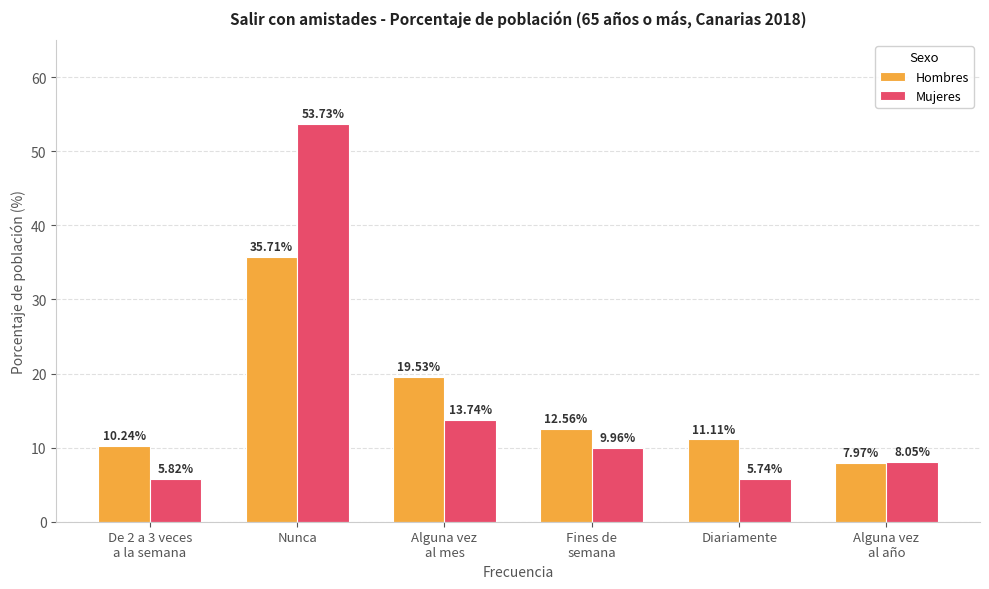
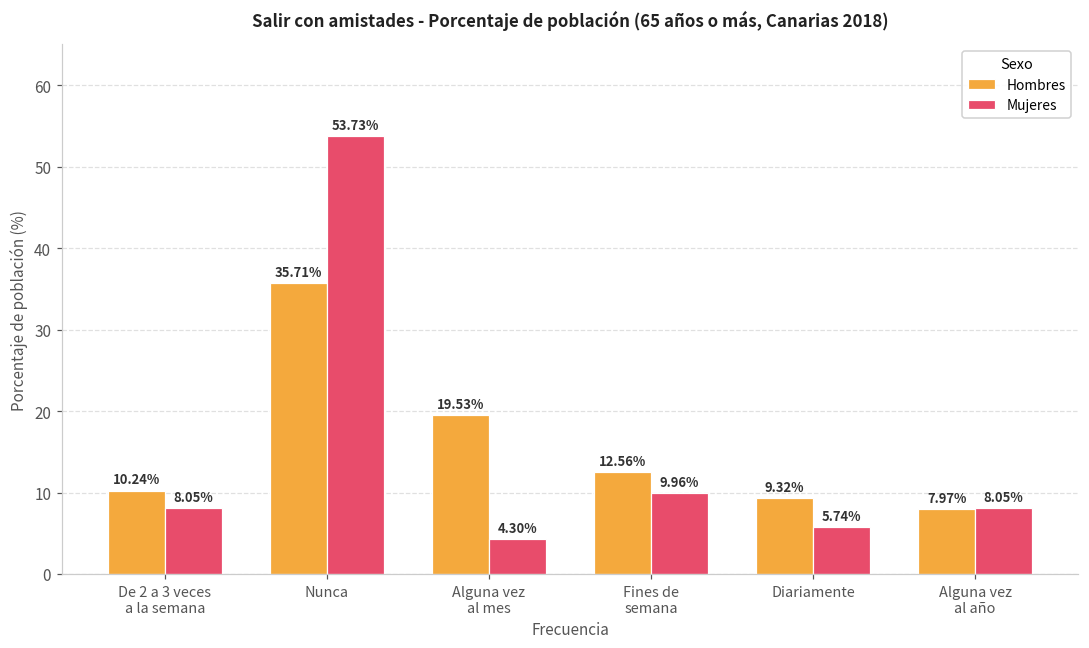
  {
    "Hombres": {
      "De 2 a 3 veces a la semana": "10.24%",
      "Nunca": "35.71%",
      "Alguna vez al mes": "19.53%",
      "Fines de semana": "12.56%",
-     "Diariamente": "11.11%",
+     "Diariamente": "9.32%",
      "Alguna vez al año": "7.97%"
    },
    "Mujeres": {
-     "De 2 a 3 veces a la semana": "5.82%",
+     "De 2 a 3 veces a la semana": "8.05%",
      "Nunca": "53.73%",
-     "Alguna vez al mes": "13.74%",
+     "Alguna vez al mes": "4.30%",
      "Fines de semana": "9.96%",
      "Diariamente": "5.74%",
      "Alguna vez al año": "8.05%"
    }
  }
